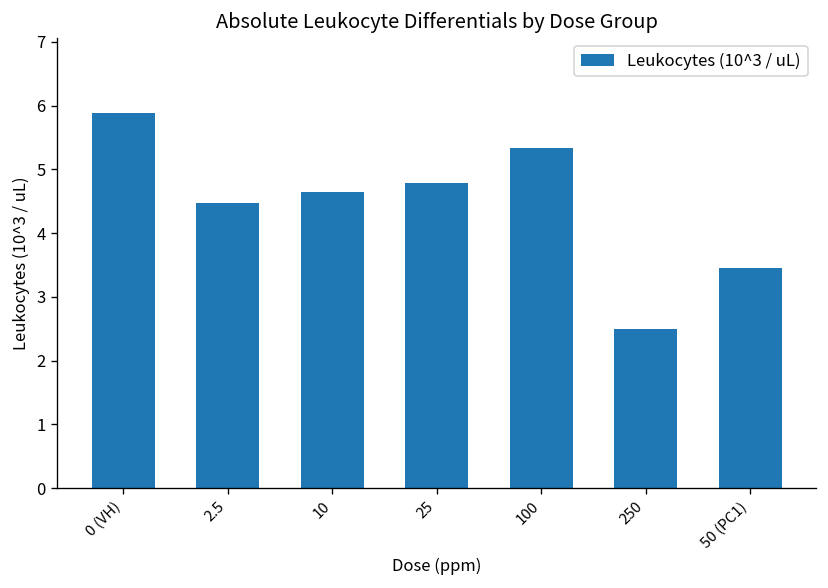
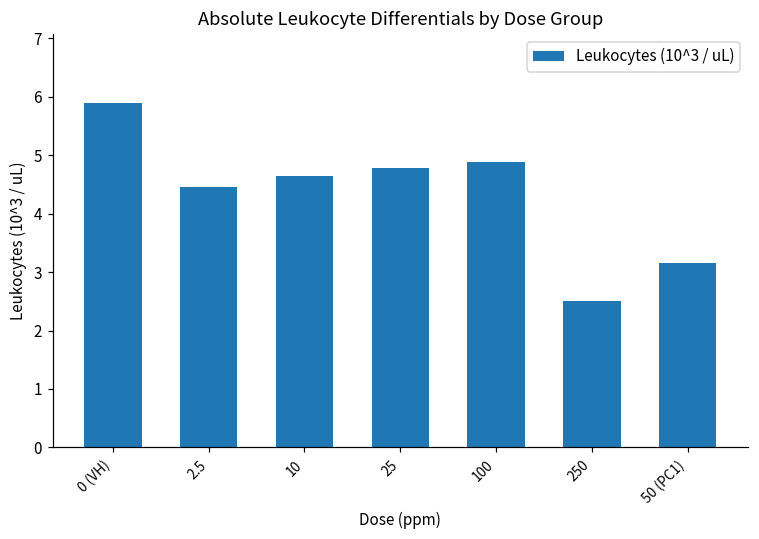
  {
    "0 (VH)": 5.9,
    "2.5": 4.5,
    "10": 4.6,
    "25": 4.8,
-   "100": 5.3,
+   "100": 4.9,
    "250": 2.5,
-   "50 (PC1)": 3.5
+   "50 (PC1)": 3.2
  }
